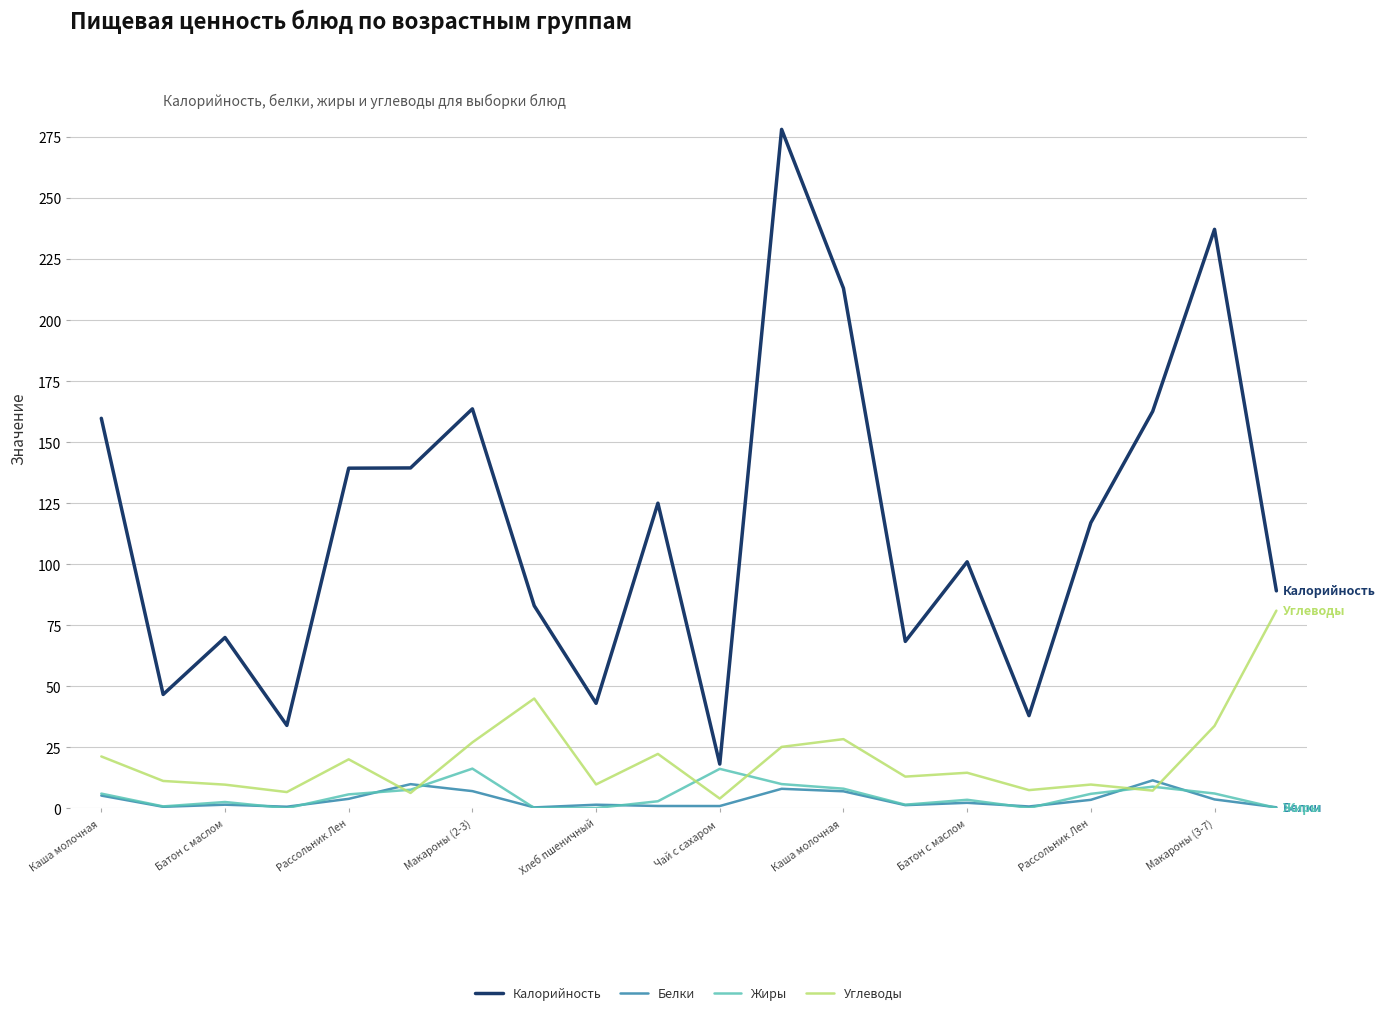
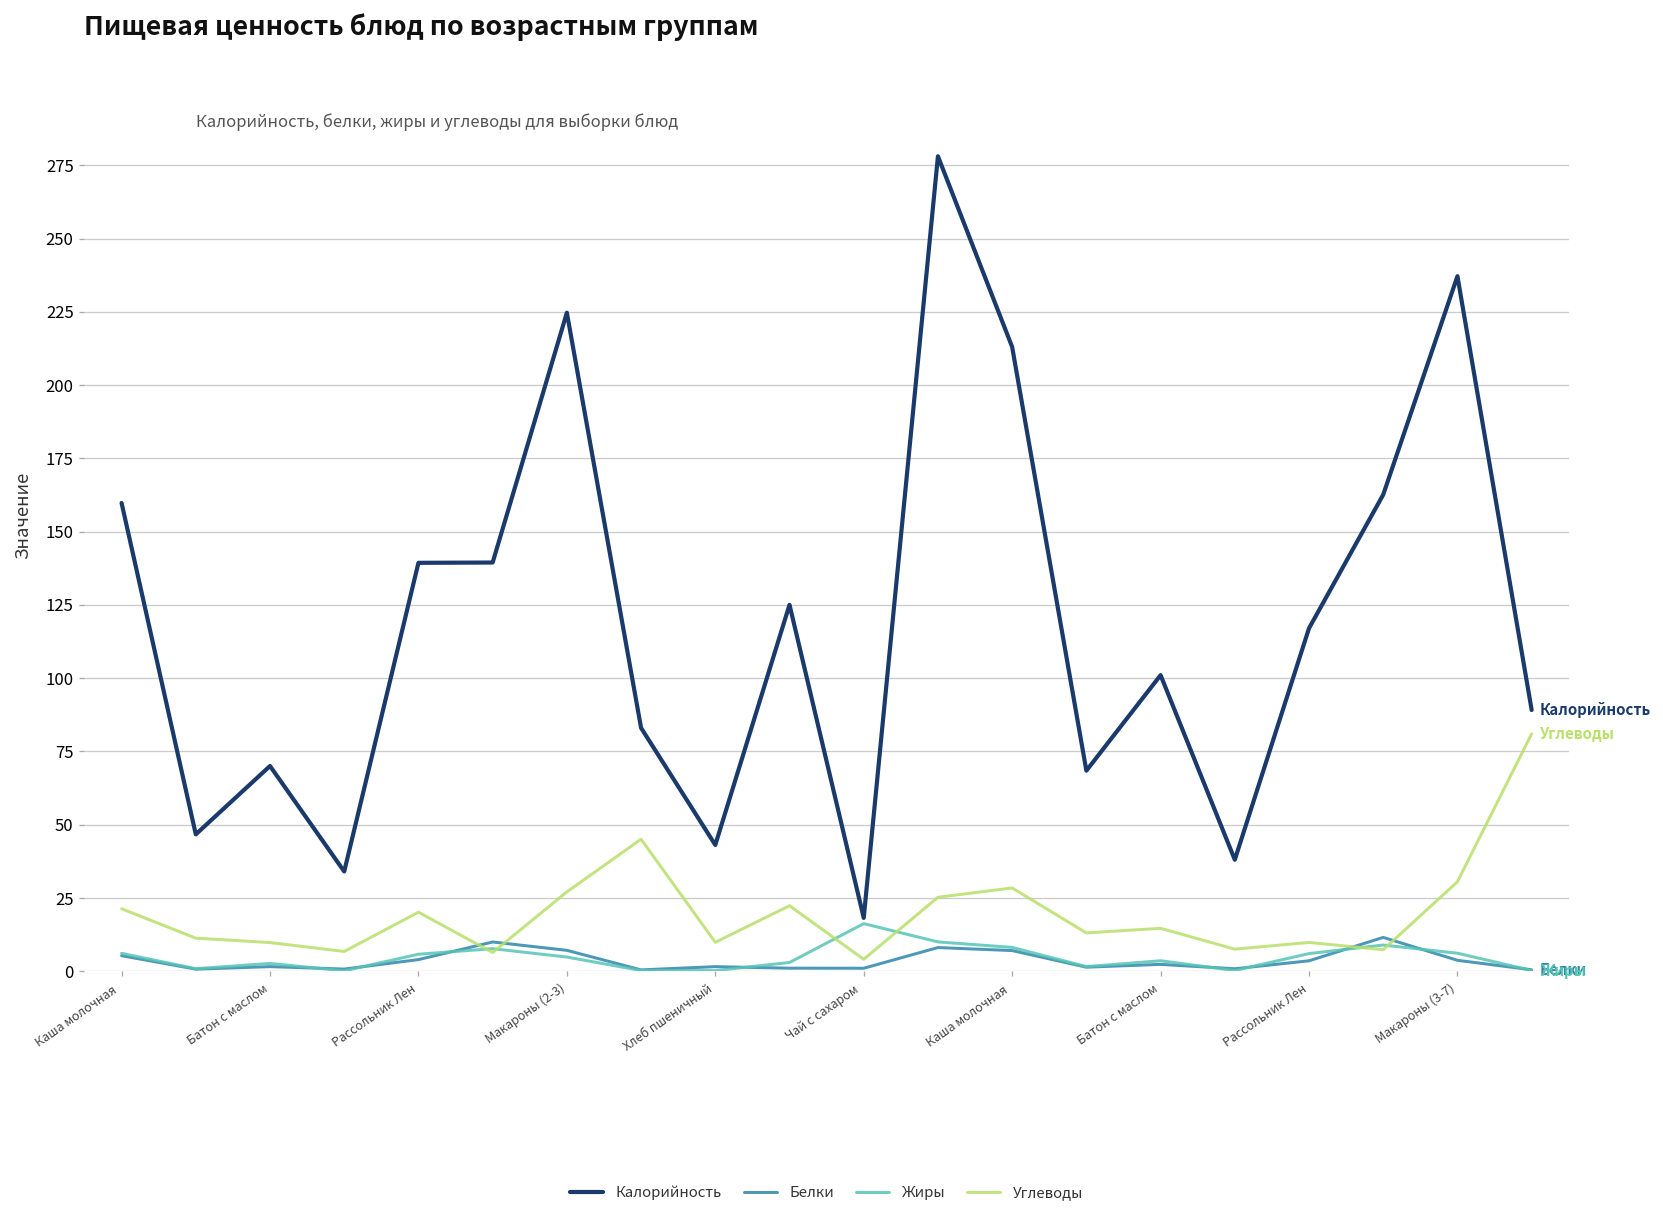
  {
    "Калорийность": {
-     "Макароны (2-3)": 164,
+     "Макароны (2-3)": 225,
      "Хлеб пшеничный": 43,
      "Чай с сахаром": 18,
      "Макароны (3-7)": 237
    },
    "Белки": {
      "Макароны (2-3)": 7,
      "Хлеб пшеничный": 2,
      "Чай с сахаром": 1,
      "Макароны (3-7)": 4
    },
    "Жиры": {
-     "Макароны (2-3)": 16,
+     "Макароны (2-3)": 5,
      "Хлеб пшеничный": 0,
      "Чай с сахаром": 16,
      "Макароны (3-7)": 6
    },
    "Углеводы": {
      "Макароны (2-3)": 27,
      "Хлеб пшеничный": 10,
      "Чай с сахаром": 4,
-     "Макароны (3-7)": 34
+     "Макароны (3-7)": 31
    }
  }
